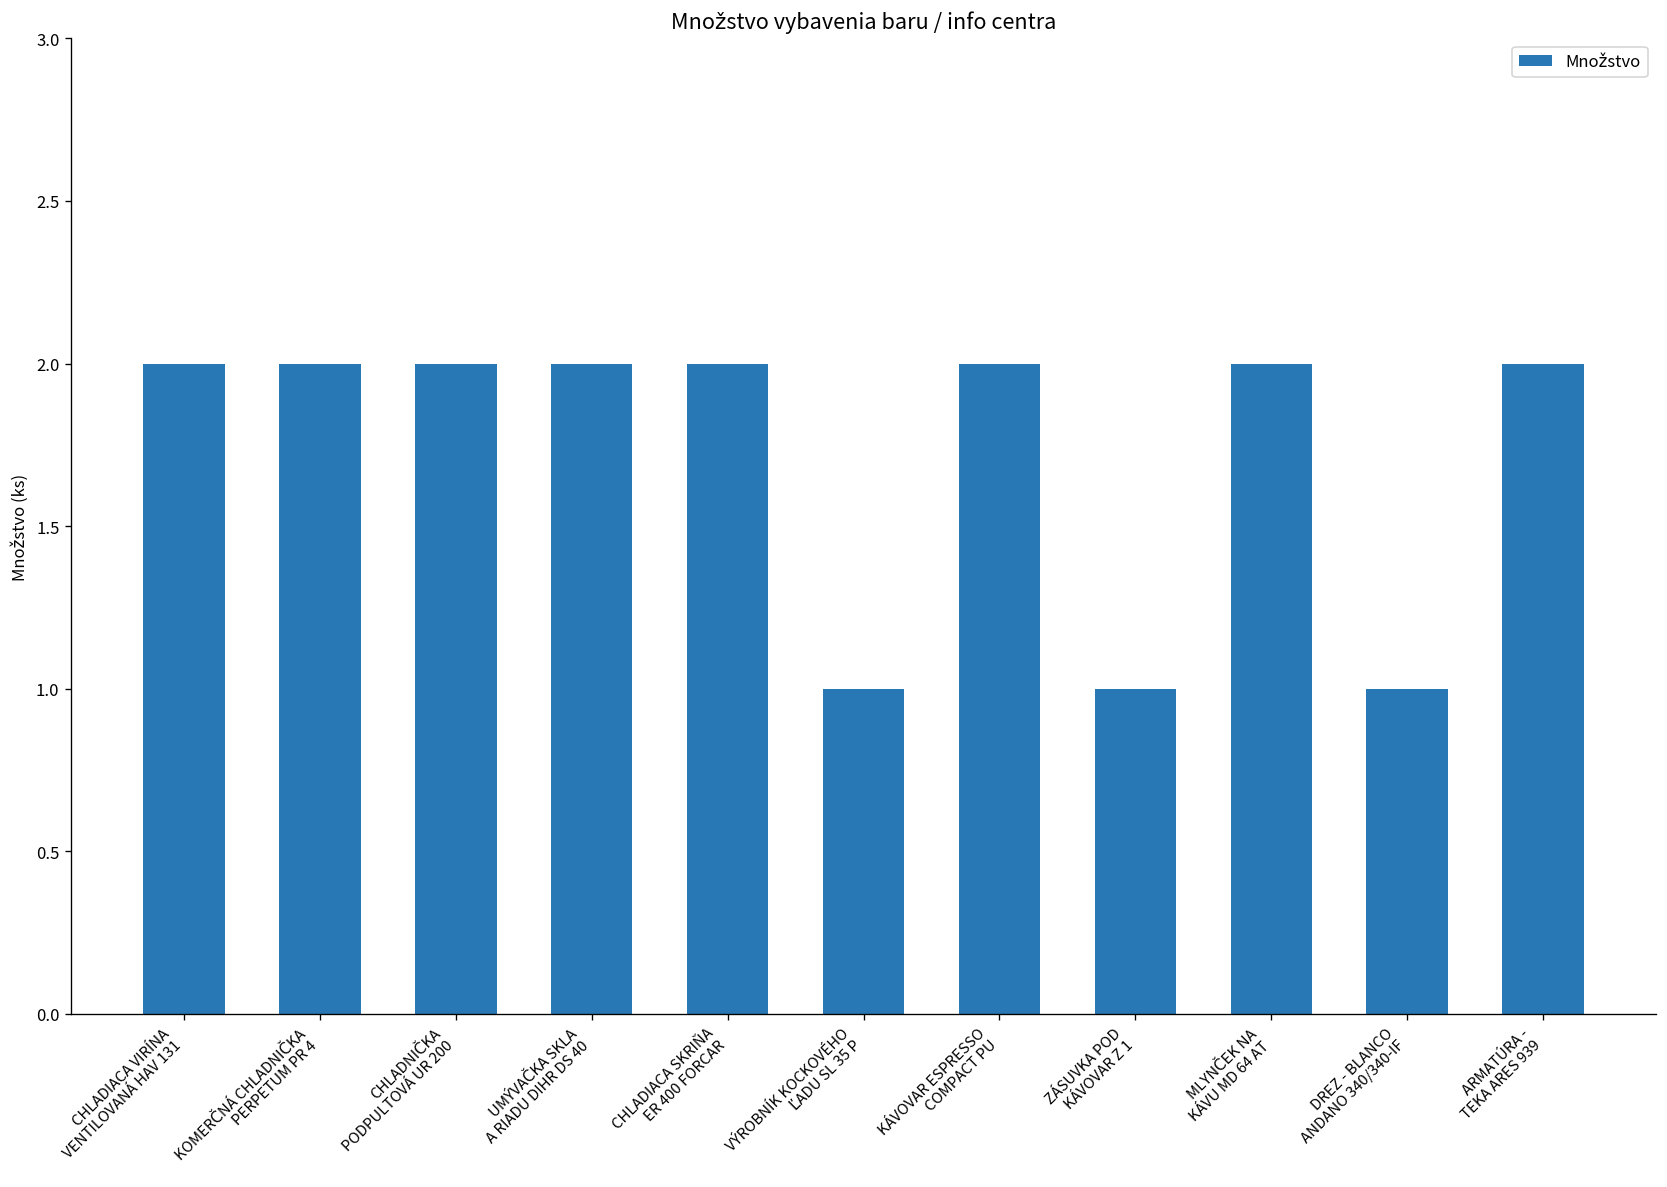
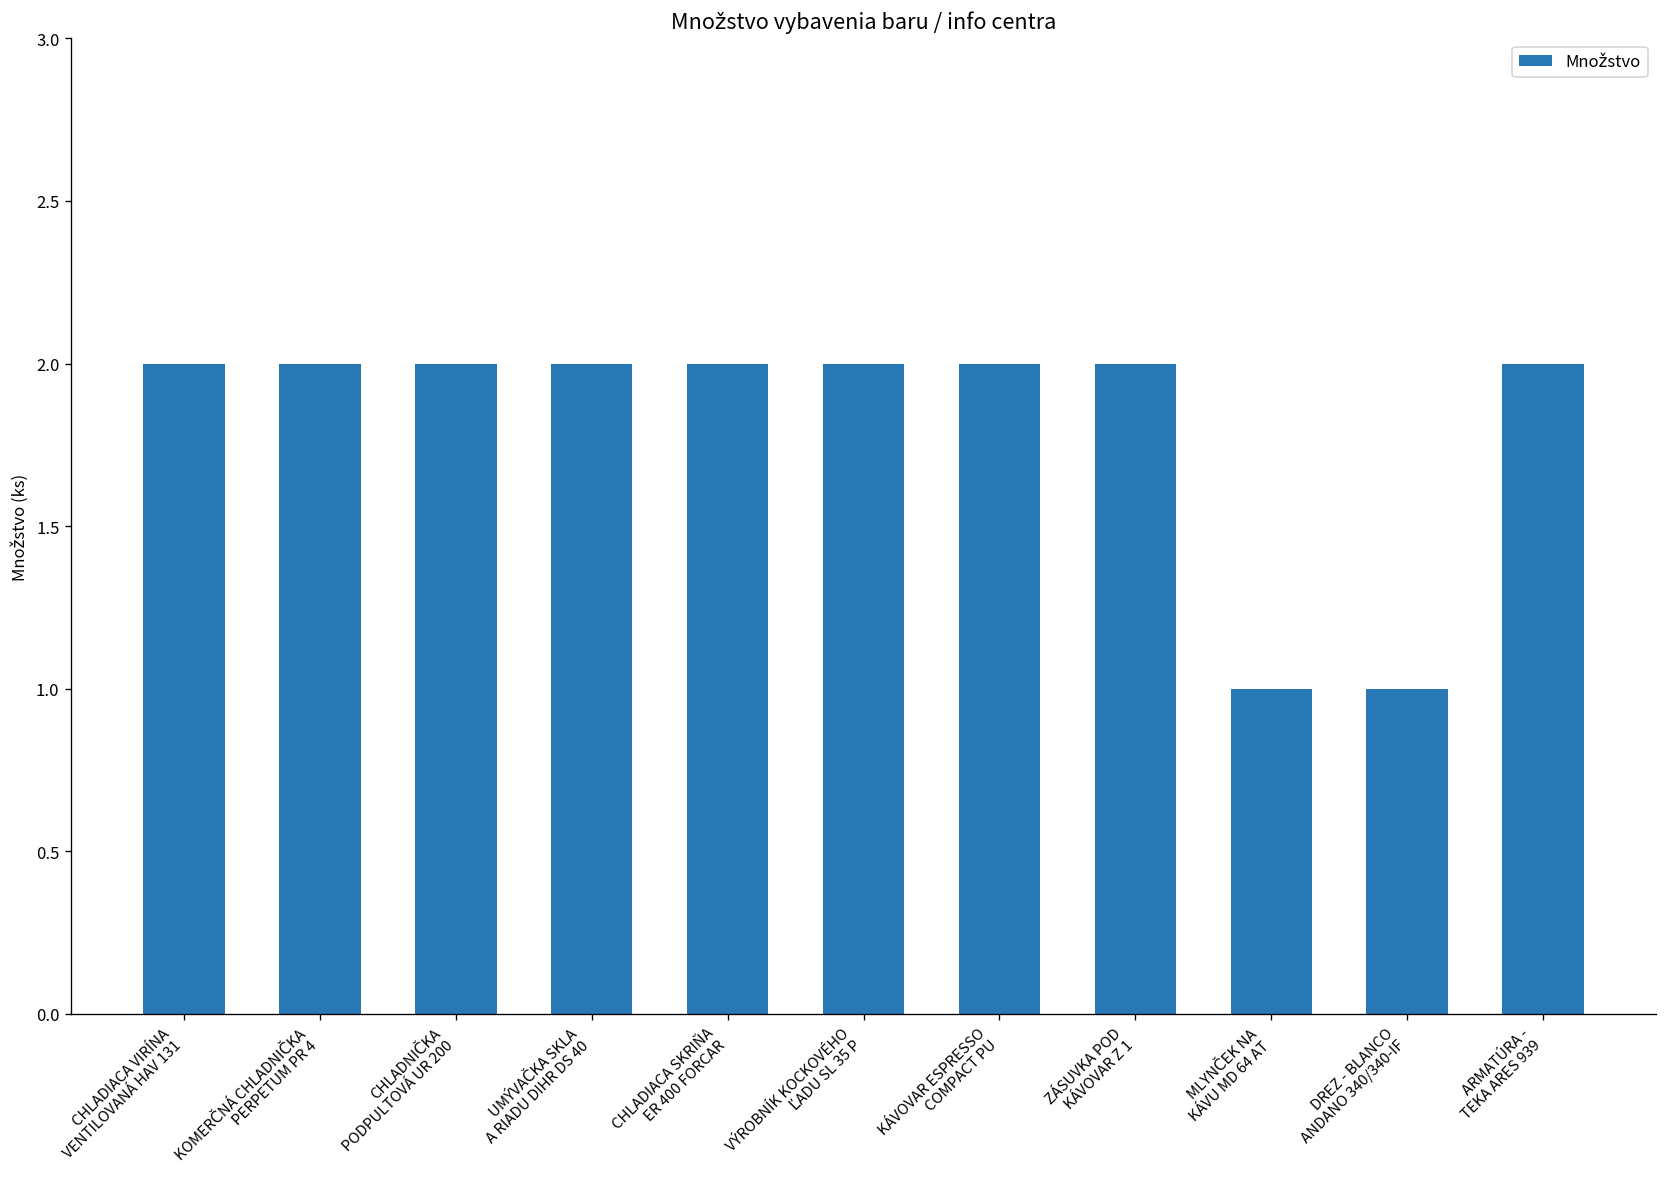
  {
    "CHLADIACA VIRÍNA VENTILOVANÁ HAV 131": 2,
    "KOMERČNÁ CHLADNIČKA PERPETUM PR 4": 2,
    "CHLADNIČKA PODPULTOVÁ UR 200": 2,
    "UMÝVAČKA SKLA A RIADU DIHR DS 40": 2,
    "CHLADIACA SKRIŇA ER 400 FORCAR": 2,
-   "VÝROBNÍK KOCKOVÉHO ĽADU SL 35 P": 1,
+   "VÝROBNÍK KOCKOVÉHO ĽADU SL 35 P": 2,
    "KÁVOVAR ESPRESSO COMPACT PU": 2,
-   "ZÁSUVKA POD KÁVOVAR Z 1": 1,
-   "MLYNČEK NA KÁVU MD 64 AT": 2,
+   "ZÁSUVKA POD KÁVOVAR Z 1": 2,
+   "MLYNČEK NA KÁVU MD 64 AT": 1,
    "DREZ - BLANCO ANDANO 340/340-IF": 1,
    "ARMATÚRA - TEKA ARES 939": 2
  }
